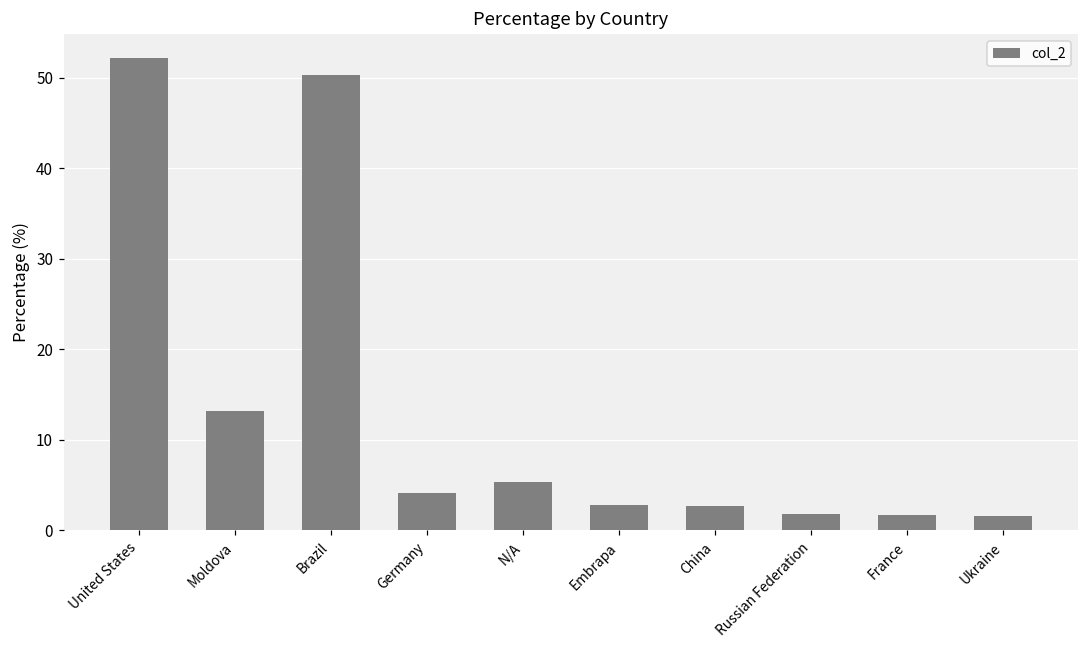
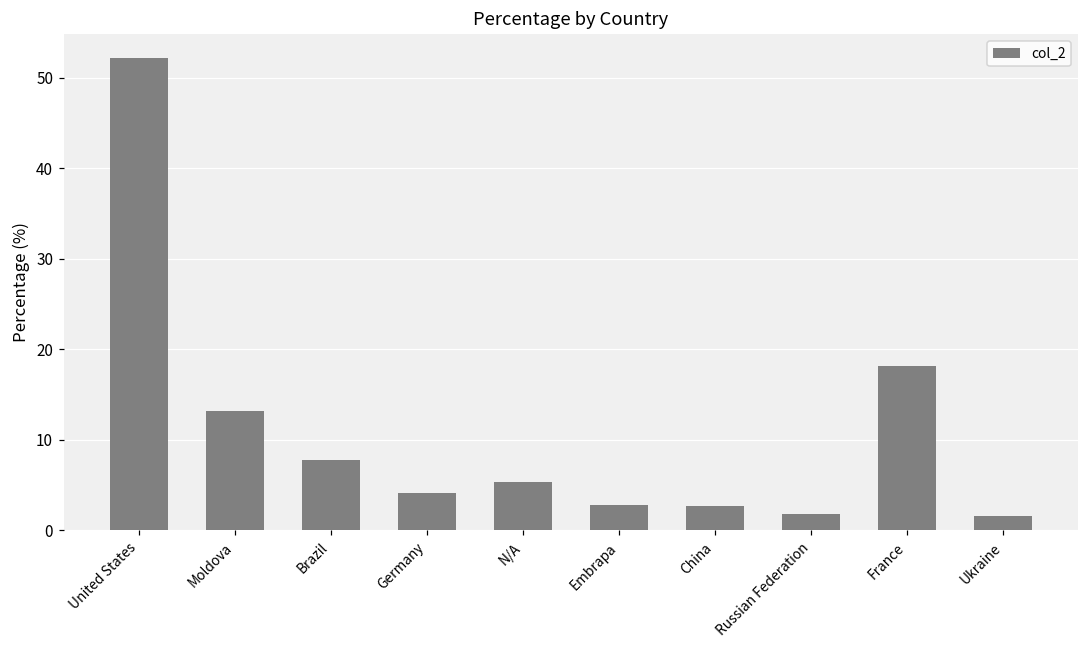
  {
    "United States": 52,
    "Moldova": 13,
-   "Brazil": 50,
+   "Brazil": 8,
    "Germany": 4,
    "N/A": 5,
    "Embrapa": 3,
    "China": 3,
    "Russian Federation": 2,
-   "France": 2,
+   "France": 18,
    "Ukraine": 2
  }
